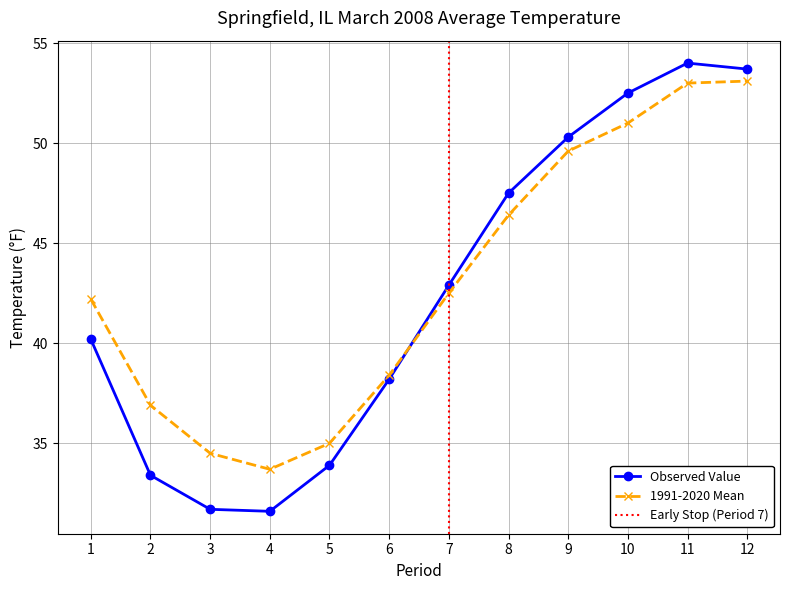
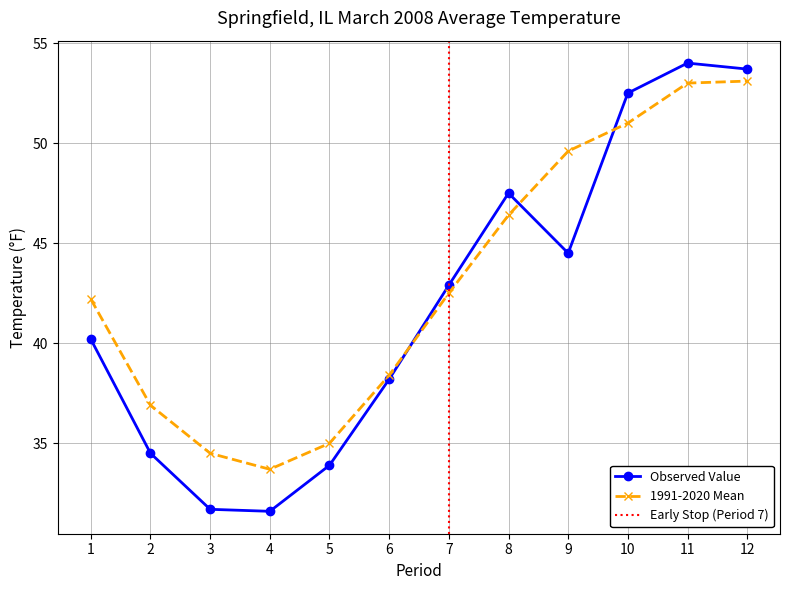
  {
    "Observed Value": {
      "1": 40.2,
-     "2": 33.4,
+     "2": 34.5,
      "3": 31.7,
      "4": 31.6,
      "5": 33.9,
      "6": 38.2,
      "7": 42.9,
      "8": 47.5,
-     "9": 50.3,
+     "9": 44.5,
      "10": 52.5,
      "11": 54.0,
      "12": 53.7
    },
    "1991-2020 Mean": {
      "1": 42.2,
      "2": 36.9,
      "3": 34.5,
      "4": 33.7,
      "5": 35.0,
      "6": 38.4,
      "7": 42.5,
      "8": 46.4,
      "9": 49.6,
      "10": 51.0,
      "11": 53.0,
      "12": 53.1
    }
  }
